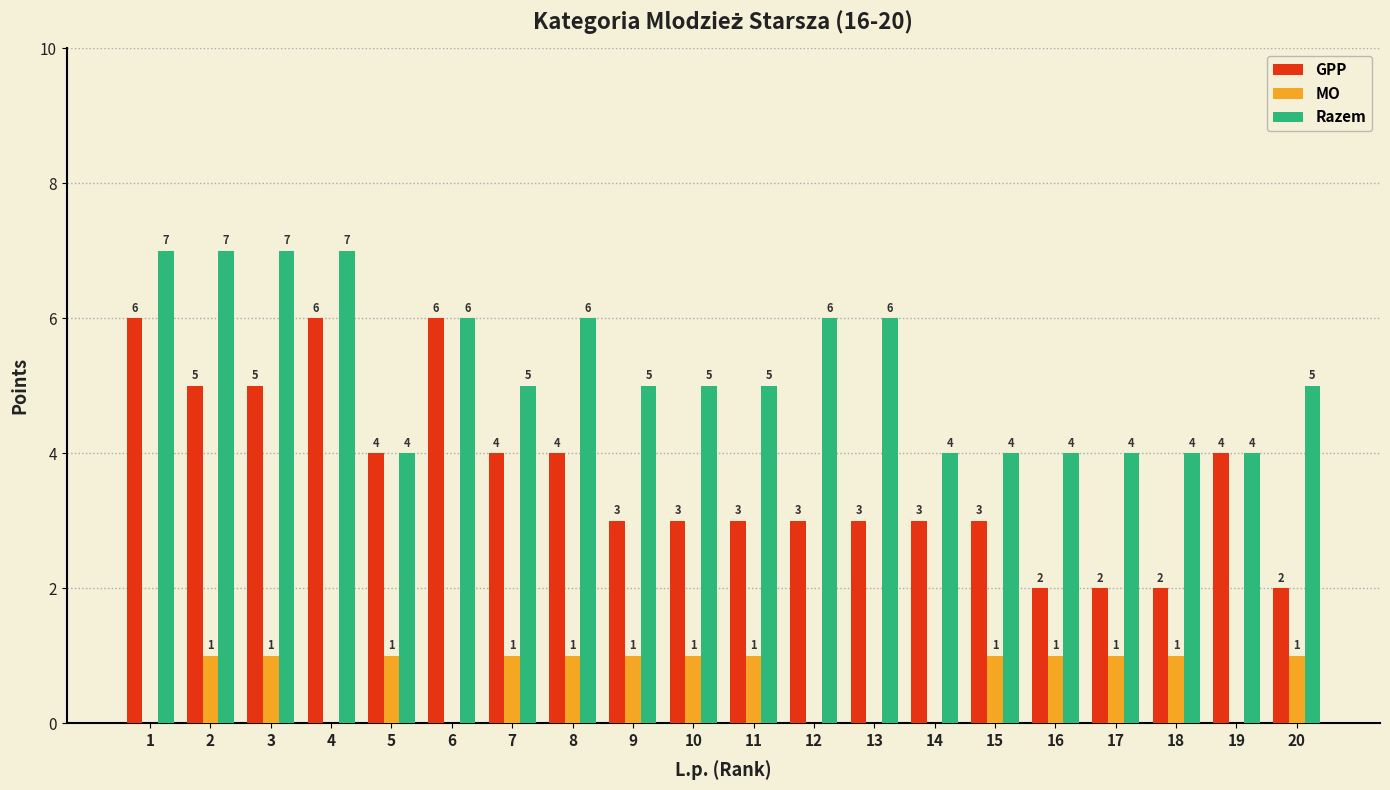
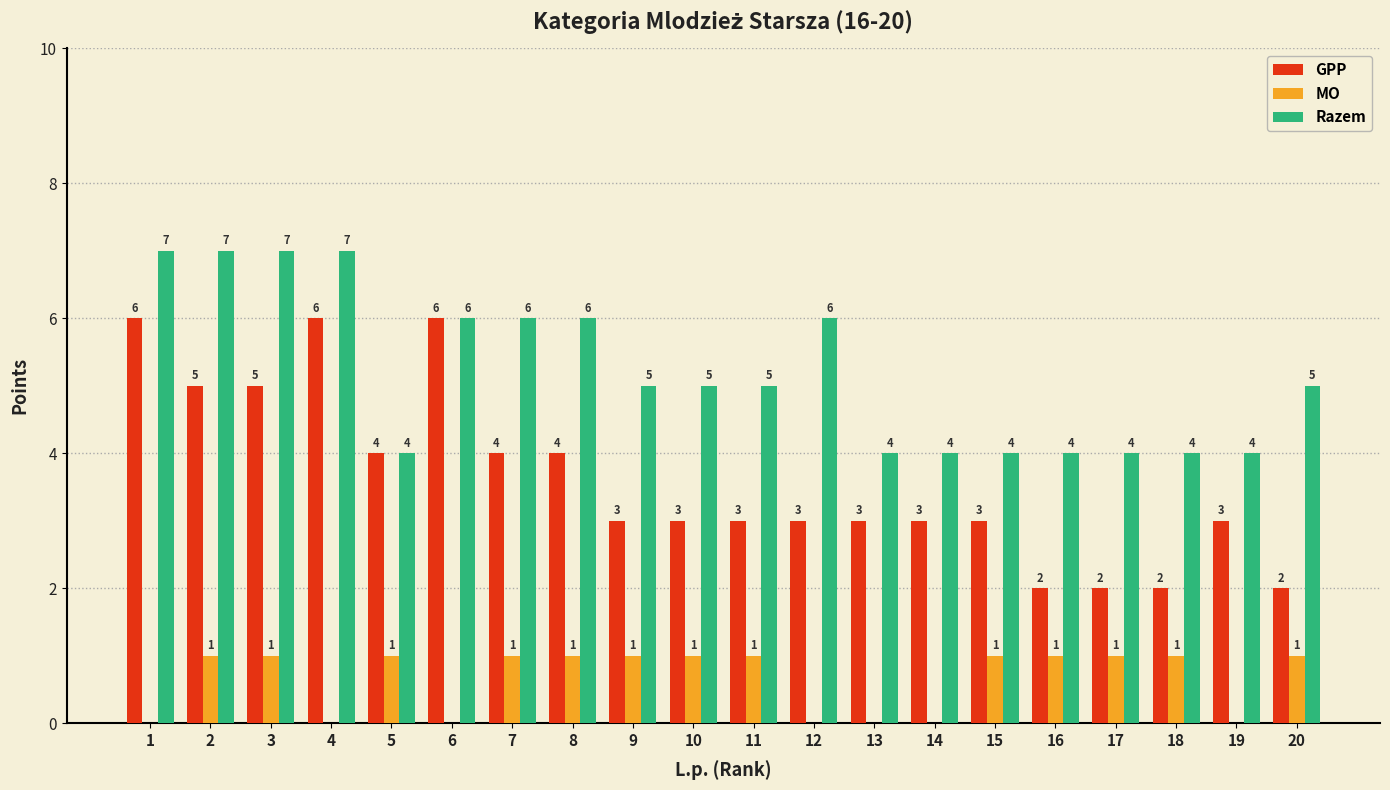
  {
    "GPP": {
      "1": 6,
      "2": 5,
      "3": 5,
      "4": 6,
      "5": 4,
      "6": 6,
      "7": 4,
      "8": 4,
      "9": 3,
      "10": 3,
      "11": 3,
      "12": 3,
      "13": 3,
      "14": 3,
      "15": 3,
      "16": 2,
      "17": 2,
      "18": 2,
-     "19": 4,
+     "19": 3,
      "20": 2
    },
    "MO": {
      "2": 1,
      "3": 1,
      "5": 1,
      "7": 1,
      "8": 1,
      "9": 1,
      "10": 1,
      "11": 1,
      "15": 1,
      "16": 1,
      "17": 1,
      "18": 1,
      "20": 1
    },
    "Razem": {
      "1": 7,
      "2": 7,
      "3": 7,
      "4": 7,
      "5": 4,
      "6": 6,
-     "7": 5,
+     "7": 6,
      "8": 6,
      "9": 5,
      "10": 5,
      "11": 5,
      "12": 6,
-     "13": 6,
+     "13": 4,
      "14": 4,
      "15": 4,
      "16": 4,
      "17": 4,
      "18": 4,
      "19": 4,
      "20": 5
    }
  }
